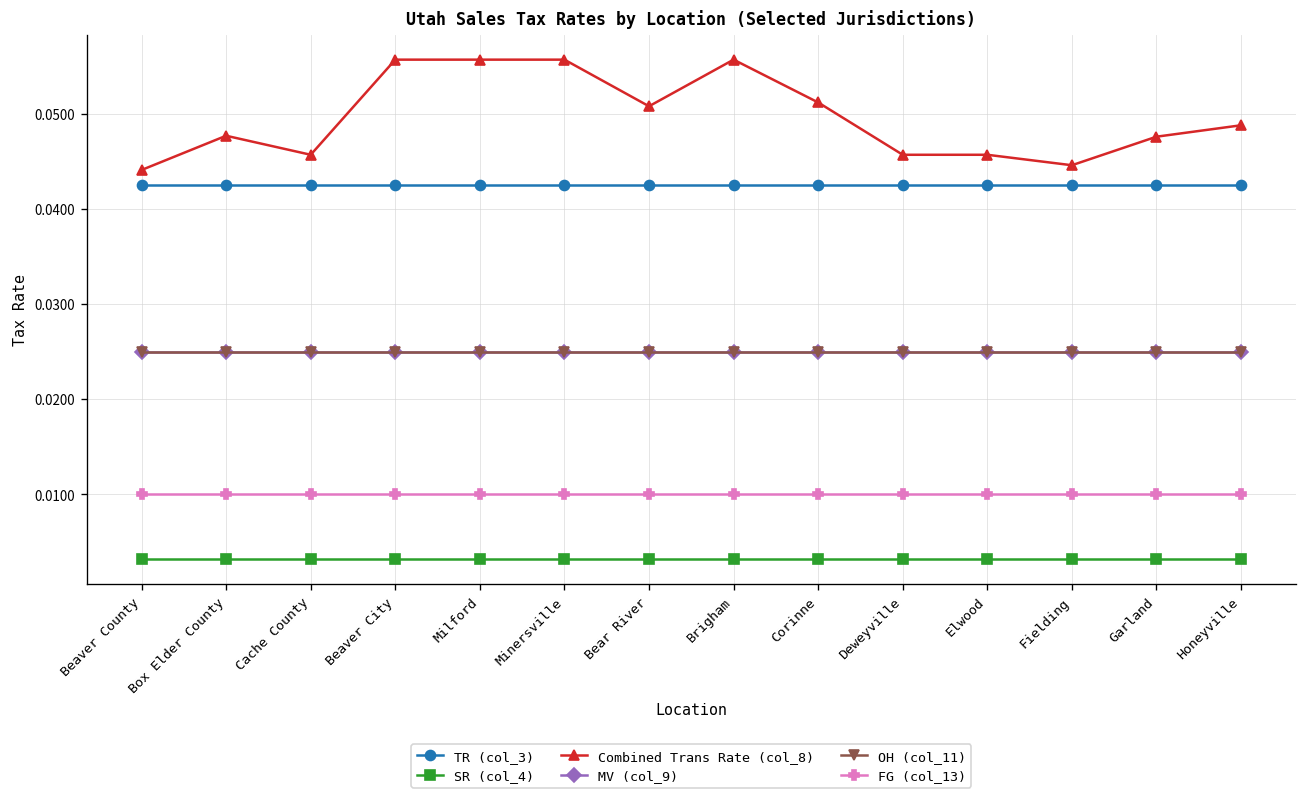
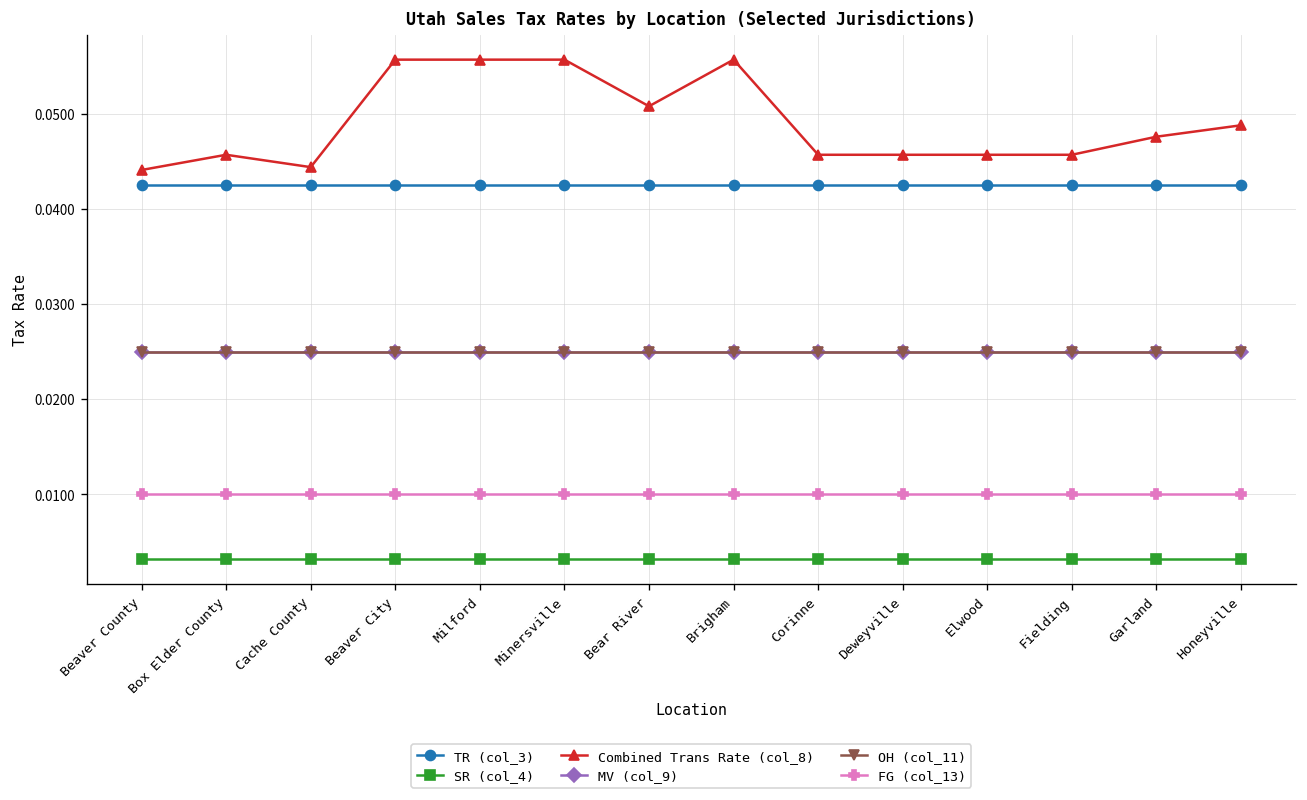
  {
    "TR (col_3)": {
      "Beaver County": 0.043,
      "Box Elder County": 0.043,
      "Cache County": 0.043,
      "Beaver City": 0.043,
      "Milford": 0.043,
      "Minersville": 0.043,
      "Bear River": 0.043,
      "Brigham": 0.043,
      "Corinne": 0.043,
      "Deweyville": 0.043,
      "Elwood": 0.043,
      "Fielding": 0.043,
      "Garland": 0.043,
      "Honeyville": 0.043
    },
    "SR (col_4)": {
      "Beaver County": 0.003,
      "Box Elder County": 0.003,
      "Cache County": 0.003,
      "Beaver City": 0.003,
      "Milford": 0.003,
      "Minersville": 0.003,
      "Bear River": 0.003,
      "Brigham": 0.003,
      "Corinne": 0.003,
      "Deweyville": 0.003,
      "Elwood": 0.003,
      "Fielding": 0.003,
      "Garland": 0.003,
      "Honeyville": 0.003
    },
    "Combined Trans Rate (col_8)": {
      "Beaver County": 0.044,
-     "Box Elder County": 0.048,
-     "Cache County": 0.046,
+     "Box Elder County": 0.046,
+     "Cache County": 0.044,
      "Beaver City": 0.056,
      "Milford": 0.056,
      "Minersville": 0.056,
      "Bear River": 0.051,
      "Brigham": 0.056,
-     "Corinne": 0.051,
+     "Corinne": 0.046,
      "Deweyville": 0.046,
      "Elwood": 0.046,
-     "Fielding": 0.045,
+     "Fielding": 0.046,
      "Garland": 0.048,
      "Honeyville": 0.049
    },
    "OH (col_11)": {
      "Beaver County": 0.025,
      "Box Elder County": 0.025,
      "Cache County": 0.025,
      "Beaver City": 0.025,
      "Milford": 0.025,
      "Minersville": 0.025,
      "Bear River": 0.025,
      "Brigham": 0.025,
      "Corinne": 0.025,
      "Deweyville": 0.025,
      "Elwood": 0.025,
      "Fielding": 0.025,
      "Garland": 0.025,
      "Honeyville": 0.025
    },
    "FG (col_13)": {
      "Beaver County": 0.010,
      "Box Elder County": 0.010,
      "Cache County": 0.010,
      "Beaver City": 0.010,
      "Milford": 0.010,
      "Minersville": 0.010,
      "Bear River": 0.010,
      "Brigham": 0.010,
      "Corinne": 0.010,
      "Deweyville": 0.010,
      "Elwood": 0.010,
      "Fielding": 0.010,
      "Garland": 0.010,
      "Honeyville": 0.010
    }
  }
